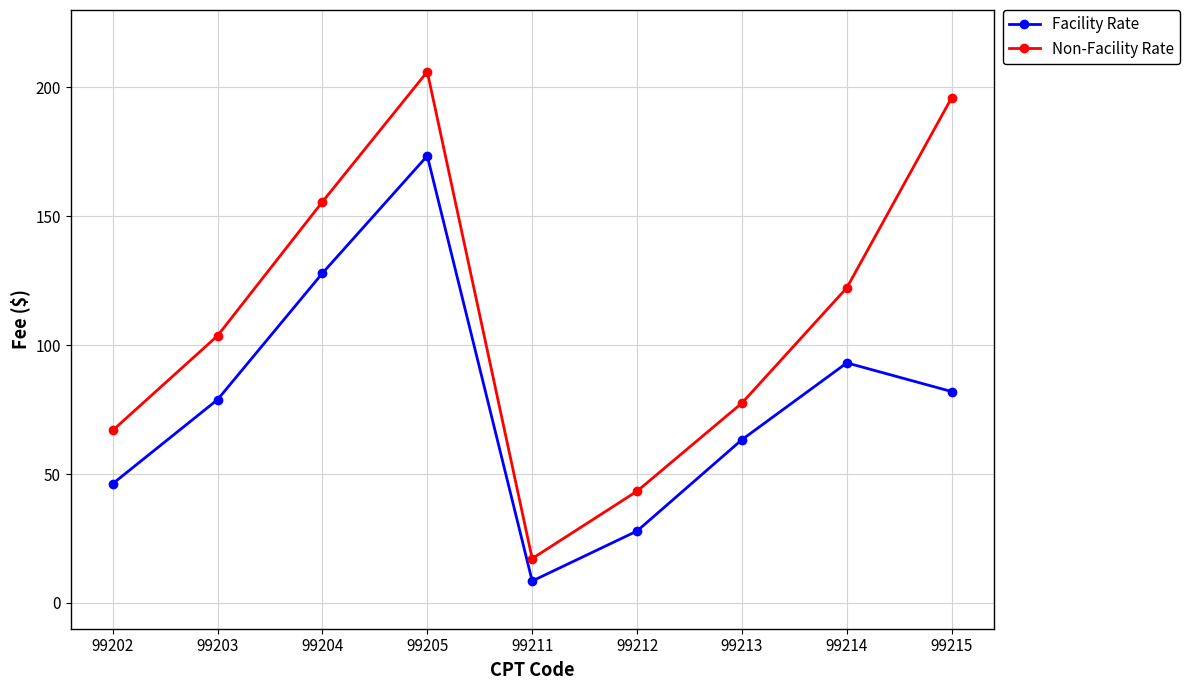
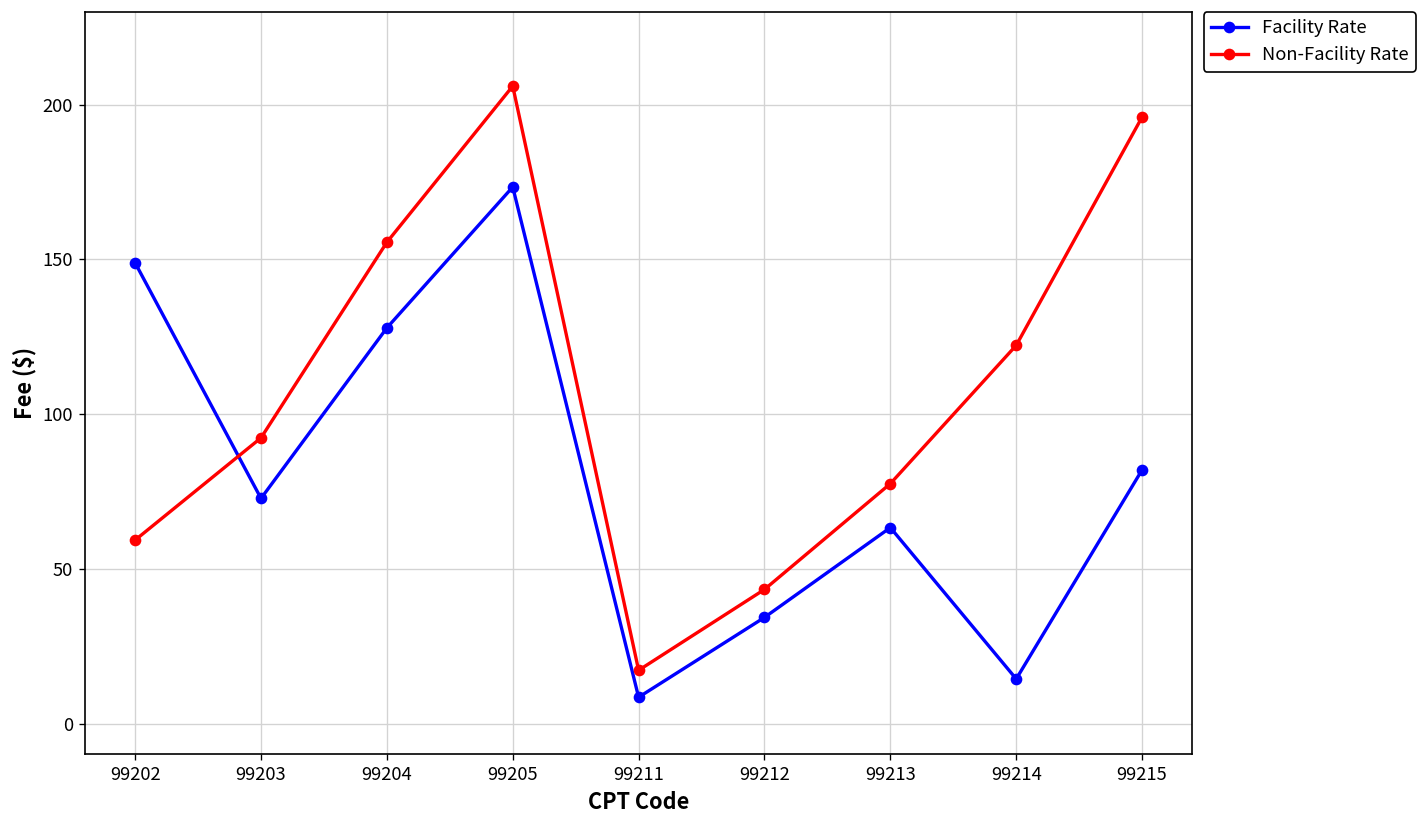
  {
    "Facility Rate": {
-     "99202": 46,
-     "99203": 79,
+     "99202": 149,
+     "99203": 73,
      "99204": 128,
      "99205": 173,
      "99211": 9,
-     "99212": 28,
+     "99212": 34,
      "99213": 63,
-     "99214": 93,
+     "99214": 14,
      "99215": 82
    },
    "Non-Facility Rate": {
-     "99202": 67,
-     "99203": 104,
+     "99202": 59,
+     "99203": 92,
      "99204": 156,
      "99205": 206,
      "99211": 17,
      "99212": 43,
      "99213": 78,
      "99214": 122,
      "99215": 196
    }
  }
